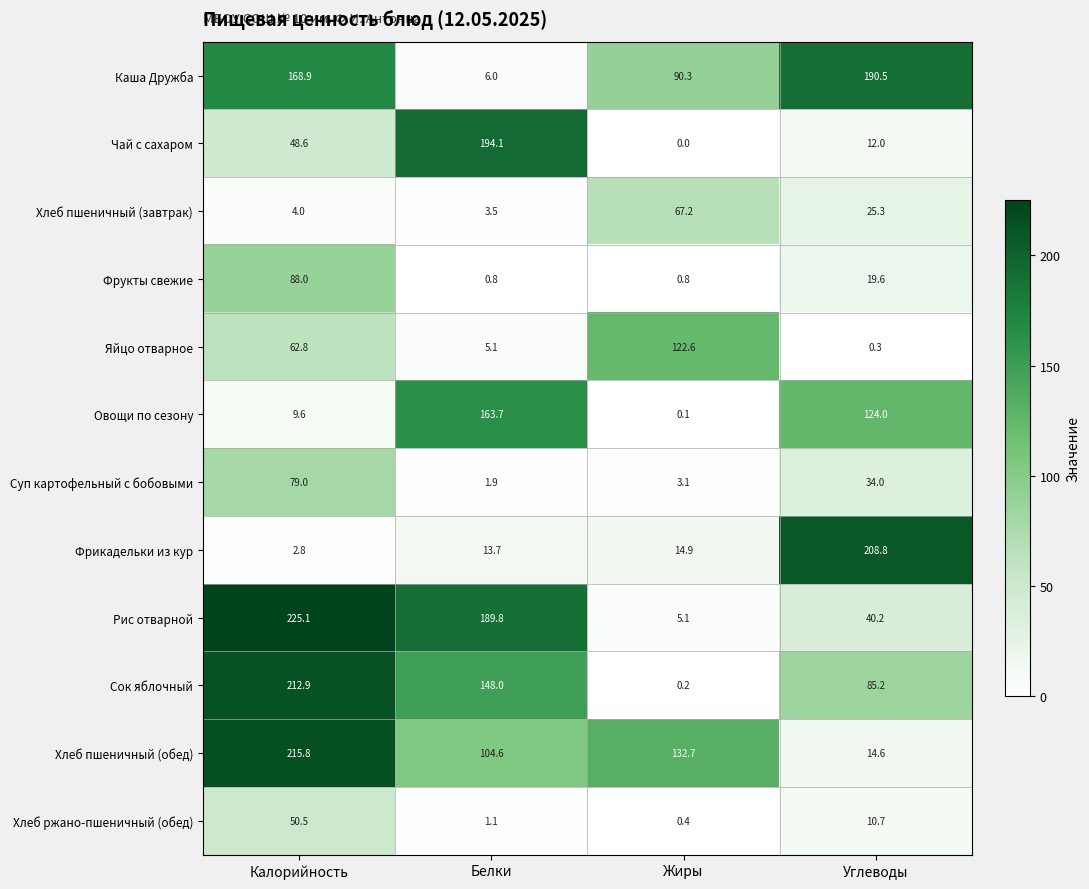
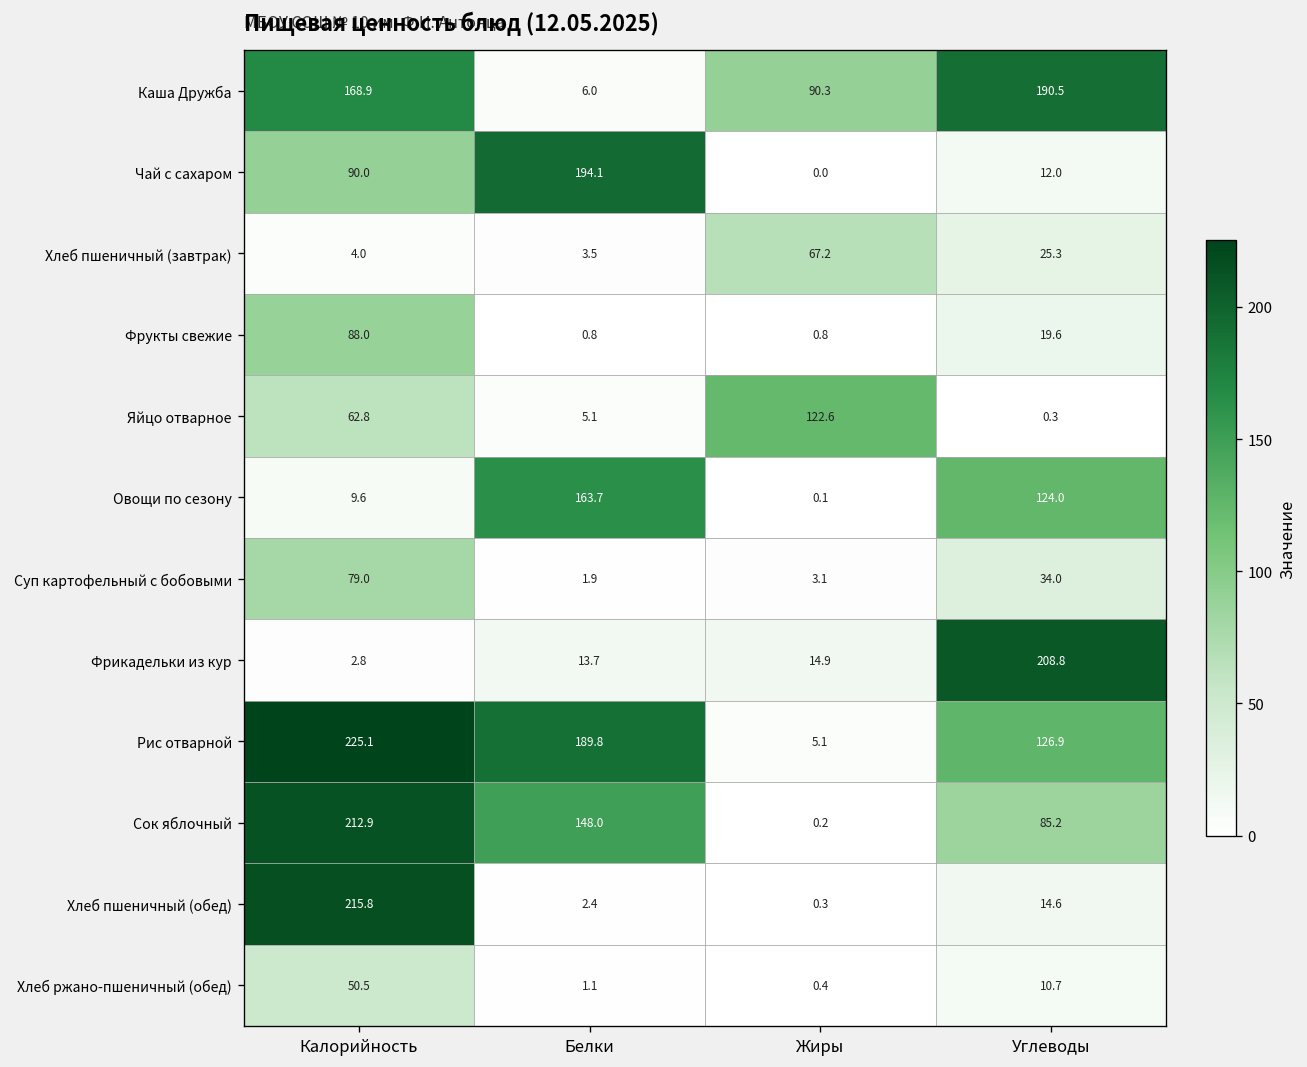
  {
    "Каша Дружба": {
      "Калорийность": 168.9,
      "Белки": 6.0,
      "Жиры": 90.3,
      "Углеводы": 190.5
    },
    "Чай с сахаром": {
-     "Калорийность": 48.6,
+     "Калорийность": 90.0,
      "Белки": 194.1,
      "Жиры": 0.0,
      "Углеводы": 12.0
    },
    "Хлеб пшеничный (завтрак)": {
      "Калорийность": 4.0,
      "Белки": 3.5,
      "Жиры": 67.2,
      "Углеводы": 25.3
    },
    "Фрукты свежие": {
      "Калорийность": 88.0,
      "Белки": 0.8,
      "Жиры": 0.8,
      "Углеводы": 19.6
    },
    "Яйцо отварное": {
      "Калорийность": 62.8,
      "Белки": 5.1,
      "Жиры": 122.6,
      "Углеводы": 0.3
    },
    "Овощи по сезону": {
      "Калорийность": 9.6,
      "Белки": 163.7,
      "Жиры": 0.1,
      "Углеводы": 124.0
    },
    "Суп картофельный с бобовыми": {
      "Калорийность": 79.0,
      "Белки": 1.9,
      "Жиры": 3.1,
      "Углеводы": 34.0
    },
    "Фрикадельки из кур": {
      "Калорийность": 2.8,
      "Белки": 13.7,
      "Жиры": 14.9,
      "Углеводы": 208.8
    },
    "Рис отварной": {
      "Калорийность": 225.1,
      "Белки": 189.8,
      "Жиры": 5.1,
-     "Углеводы": 40.2
+     "Углеводы": 126.9
    },
    "Сок яблочный": {
      "Калорийность": 212.9,
      "Белки": 148.0,
      "Жиры": 0.2,
      "Углеводы": 85.2
    },
    "Хлеб пшеничный (обед)": {
      "Калорийность": 215.8,
-     "Белки": 104.6,
-     "Жиры": 132.7,
+     "Белки": 2.4,
+     "Жиры": 0.3,
      "Углеводы": 14.6
    },
    "Хлеб ржано-пшеничный (обед)": {
      "Калорийность": 50.5,
      "Белки": 1.1,
      "Жиры": 0.4,
      "Углеводы": 10.7
    }
  }
